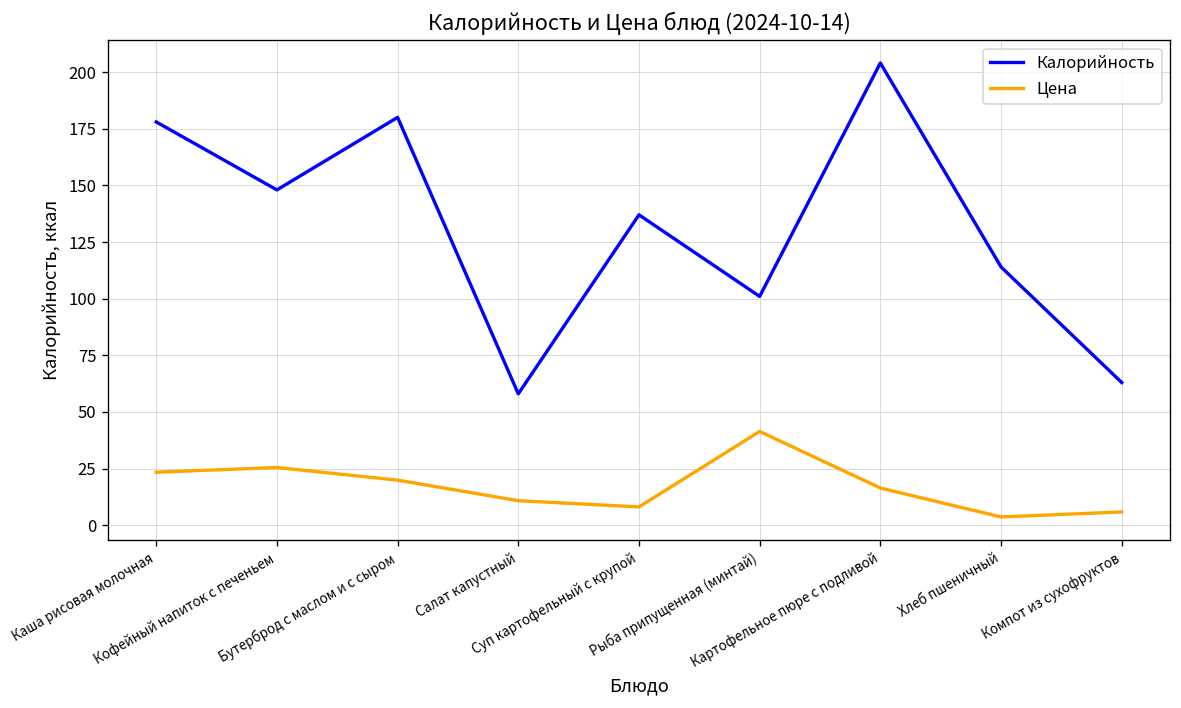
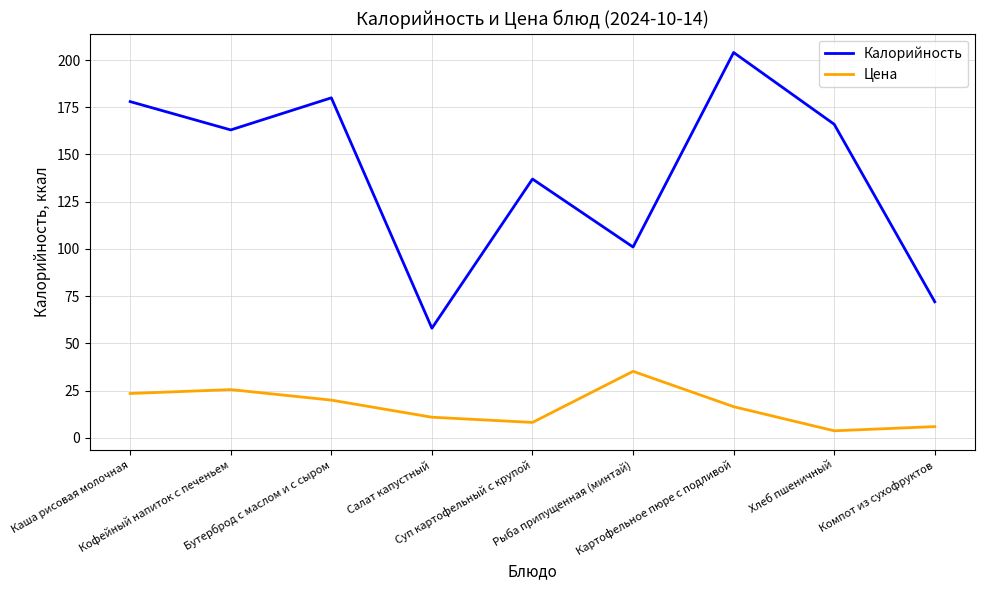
  {
    "Калорийность": {
      "Каша рисовая молочная": 178,
-     "Кофейный напиток с печеньем": 148,
+     "Кофейный напиток с печеньем": 163,
      "Бутерброд с маслом и с сыром": 180,
      "Салат капустный": 58,
      "Суп картофельный с крупой": 137,
      "Рыба припущенная (минтай)": 101,
      "Картофельное пюре с подливой": 204,
-     "Хлеб пшеничный": 114,
-     "Компот из сухофруктов": 63
+     "Хлеб пшеничный": 166,
+     "Компот из сухофруктов": 72
    },
    "Цена": {
      "Каша рисовая молочная": 23,
      "Кофейный напиток с печеньем": 26,
      "Бутерброд с маслом и с сыром": 20,
      "Салат капустный": 11,
      "Суп картофельный с крупой": 8,
-     "Рыба припущенная (минтай)": 41,
+     "Рыба припущенная (минтай)": 35,
      "Картофельное пюре с подливой": 16,
      "Хлеб пшеничный": 4,
      "Компот из сухофруктов": 6
    }
  }
